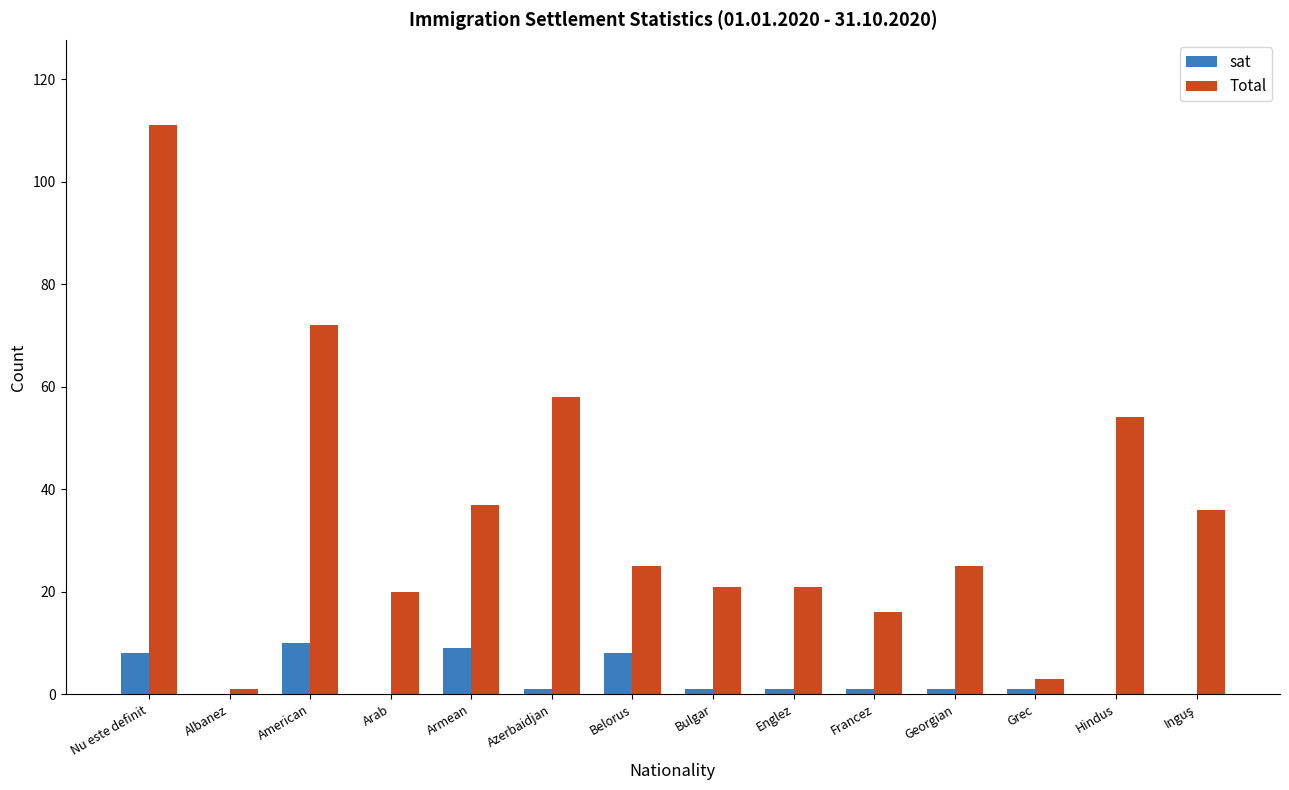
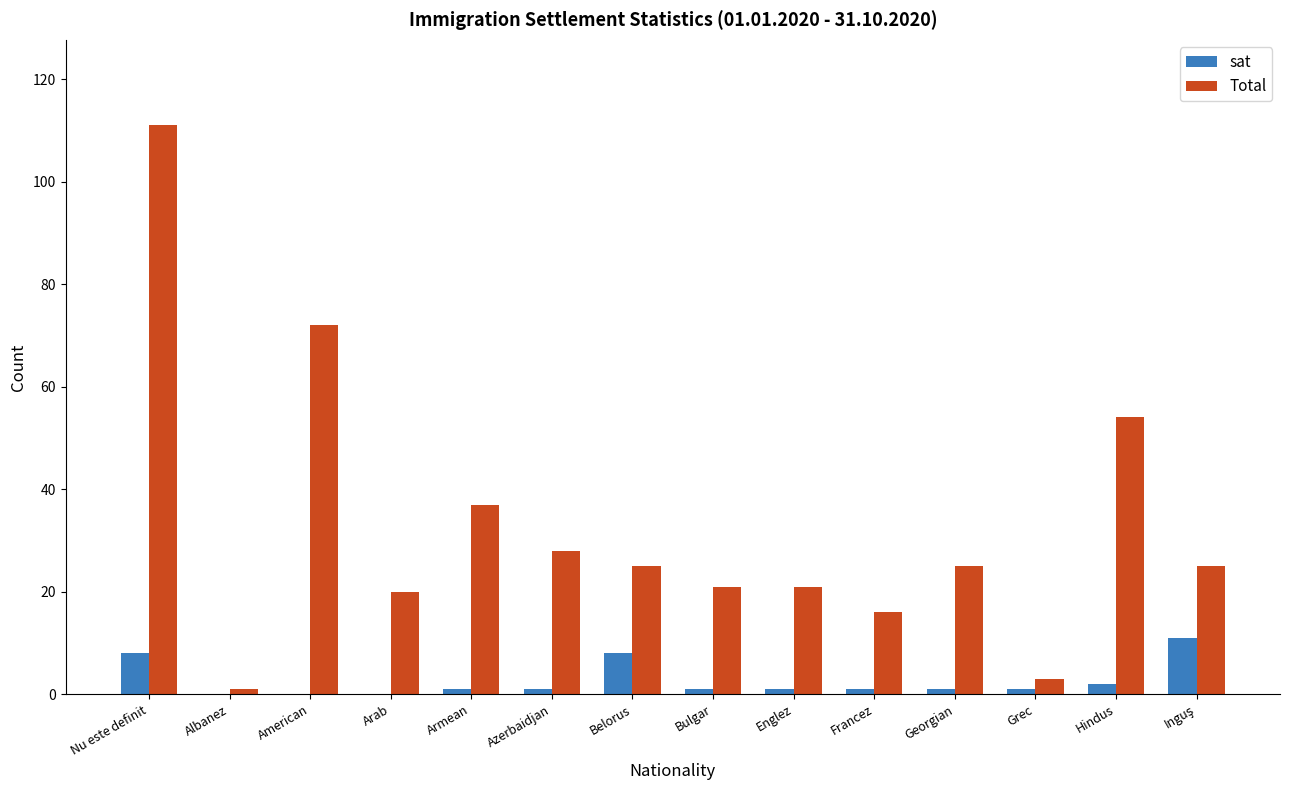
  {
    "sat": {
      "Nu este definit": 8,
      "Albanez": 0,
-     "American": 10,
+     "American": 0,
      "Arab": 0,
-     "Armean": 9,
+     "Armean": 1,
      "Azerbaidjan": 1,
      "Belorus": 8,
      "Bulgar": 1,
      "Englez": 1,
      "Francez": 1,
      "Georgian": 1,
      "Grec": 1,
-     "Hindus": 0,
-     "Inguş": 0
+     "Hindus": 2,
+     "Inguş": 11
    },
    "Total": {
      "Nu este definit": 111,
      "Albanez": 1,
      "American": 72,
      "Arab": 20,
      "Armean": 37,
-     "Azerbaidjan": 58,
+     "Azerbaidjan": 28,
      "Belorus": 25,
      "Bulgar": 21,
      "Englez": 21,
      "Francez": 16,
      "Georgian": 25,
      "Grec": 3,
      "Hindus": 54,
-     "Inguş": 36
+     "Inguş": 25
    }
  }
